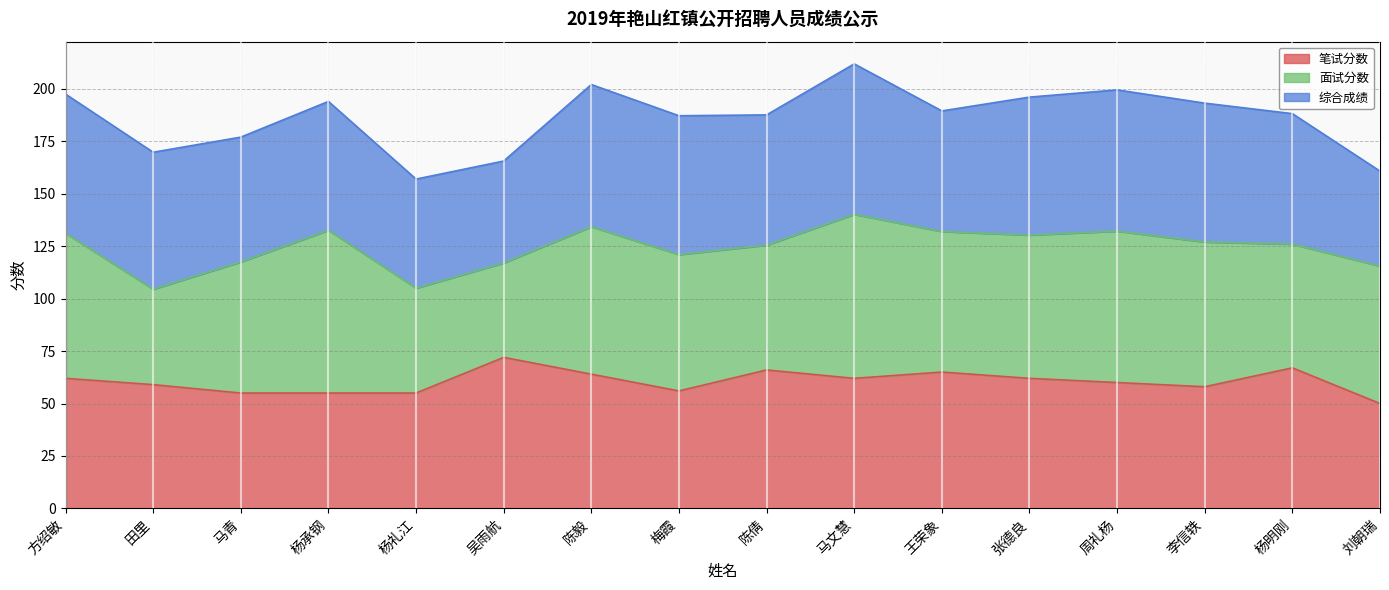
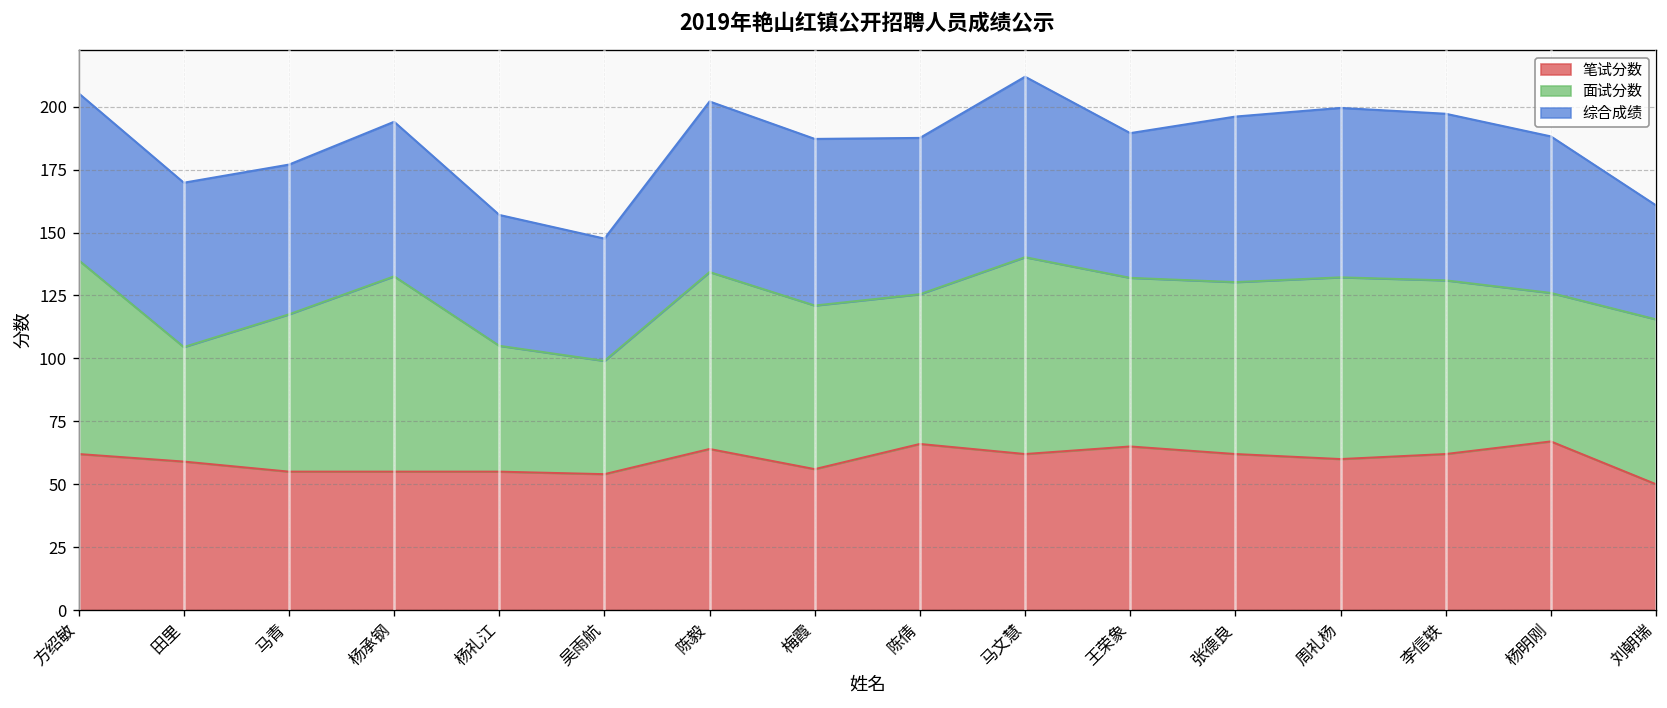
  {
    "笔试分数": {
      "方绍敏": 62,
      "田里": 59,
      "马青": 55,
      "杨承钢": 55,
      "杨礼江": 55,
-     "吴雨航": 72,
+     "吴雨航": 54,
      "陈毅": 64,
      "梅霞": 56,
      "陈倩": 66,
      "马文慧": 62,
      "王荣象": 65,
      "张德良": 62,
      "周礼杨": 60,
-     "李信轶": 58,
+     "李信轶": 62,
      "杨明刚": 67,
      "刘朝瑞": 50
    },
    "面试分数": {
-     "方绍敏": 69,
+     "方绍敏": 77,
      "田里": 46,
      "马青": 63,
      "杨承钢": 78,
      "杨礼江": 50,
      "吴雨航": 45,
      "陈毅": 70,
      "梅霞": 65,
      "陈倩": 60,
      "马文慧": 78,
      "王荣象": 67,
      "张德良": 68,
      "周礼杨": 72,
      "李信轶": 69,
      "杨明刚": 59,
      "刘朝瑞": 66
    },
    "综合成绩": {
      "方绍敏": 66,
      "田里": 65,
      "马青": 60,
      "杨承钢": 61,
      "杨礼江": 52,
      "吴雨航": 49,
      "陈毅": 68,
      "梅霞": 66,
      "陈倩": 62,
      "马文慧": 72,
      "王荣象": 58,
      "张德良": 66,
      "周礼杨": 67,
      "李信轶": 66,
      "杨明刚": 62,
      "刘朝瑞": 45
    }
  }
